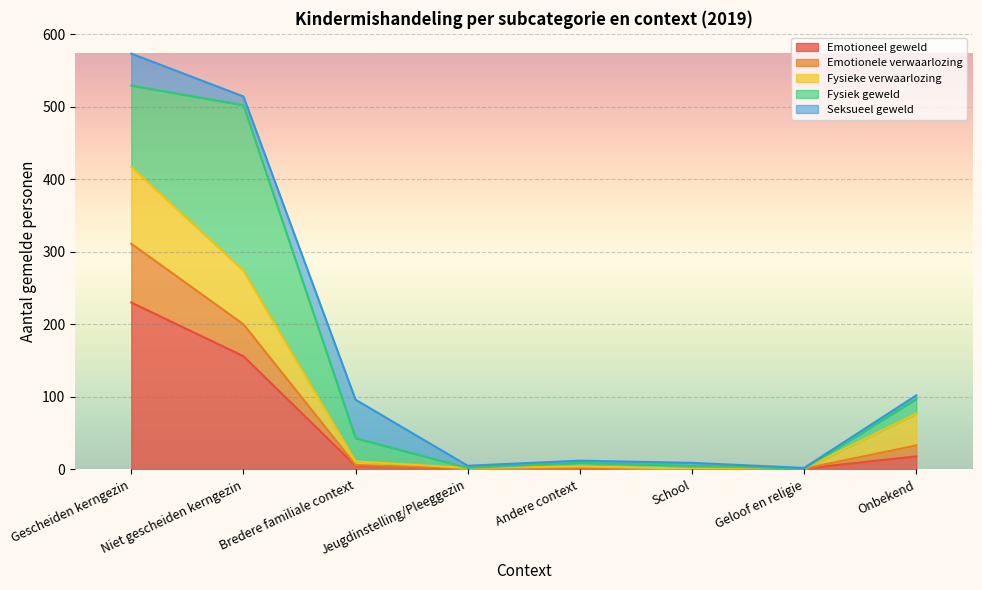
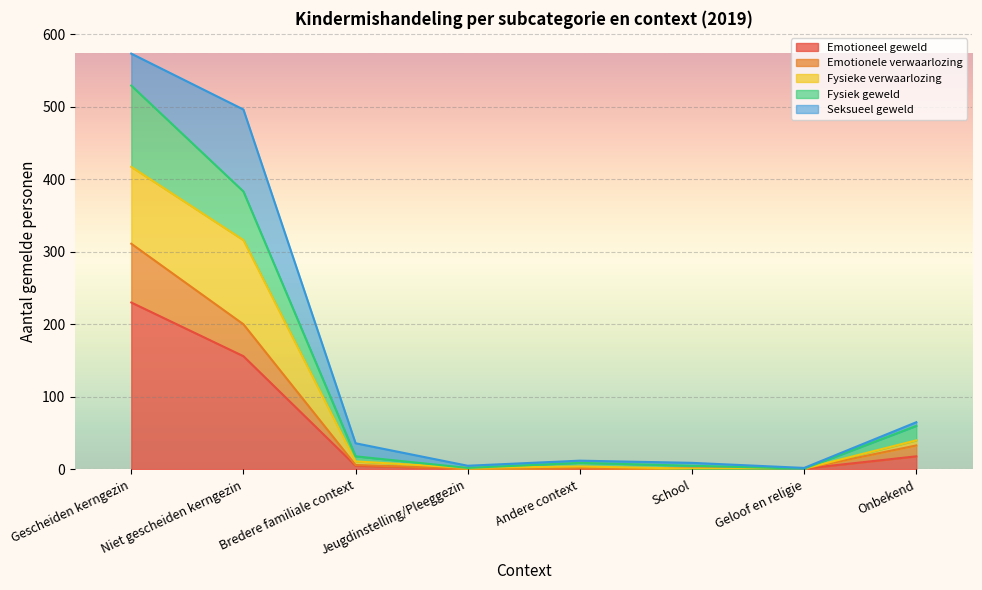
  {
    "Fysieke verwaarlozing": {
      "Gescheiden kerngezin": 110,
-     "Niet gescheiden kerngezin": 70,
+     "Niet gescheiden kerngezin": 120,
      "Bredere familiale context": 10,
-     "Onbekend": 40
+     "Onbekend": 10
    },
    "Fysiek geweld": {
      "Gescheiden kerngezin": 110,
-     "Niet gescheiden kerngezin": 230,
-     "Bredere familiale context": 30,
+     "Niet gescheiden kerngezin": 70,
+     "Bredere familiale context": 10,
      "School": 0,
      "Onbekend": 20
    },
    "Seksueel geweld": {
      "Gescheiden kerngezin": 40,
-     "Niet gescheiden kerngezin": 10,
-     "Bredere familiale context": 50,
+     "Niet gescheiden kerngezin": 110,
+     "Bredere familiale context": 20,
      "School": 0,
      "Onbekend": 10
    }
  }
